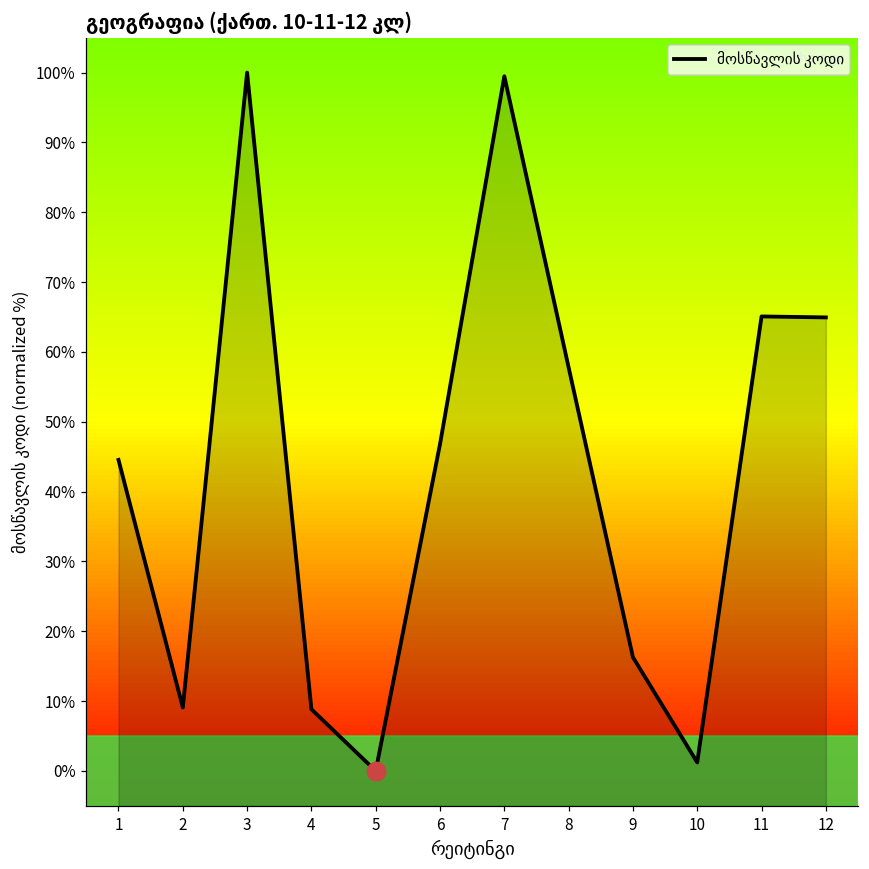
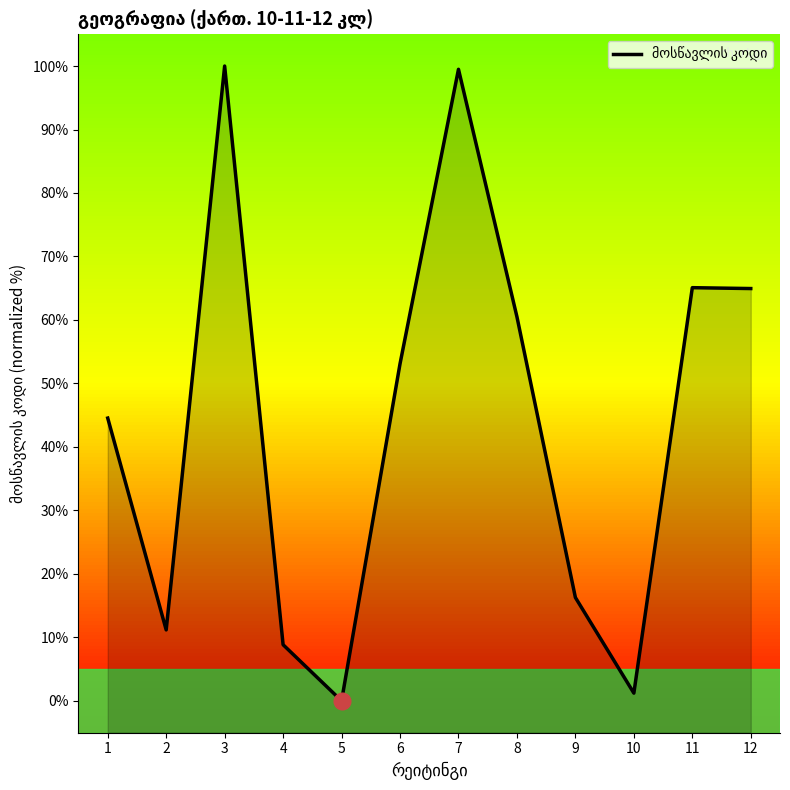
  {
    "მოსწავლის კოდი": {
      "1": "45%",
-     "2": "9%",
+     "2": "11%",
      "3": "100%",
      "4": "9%",
-     "6": "47%",
+     "6": "53%",
      "7": "99%",
-     "8": "58%",
+     "8": "61%",
      "9": "16%",
      "11": "65%",
      "12": "65%"
    }
  }
